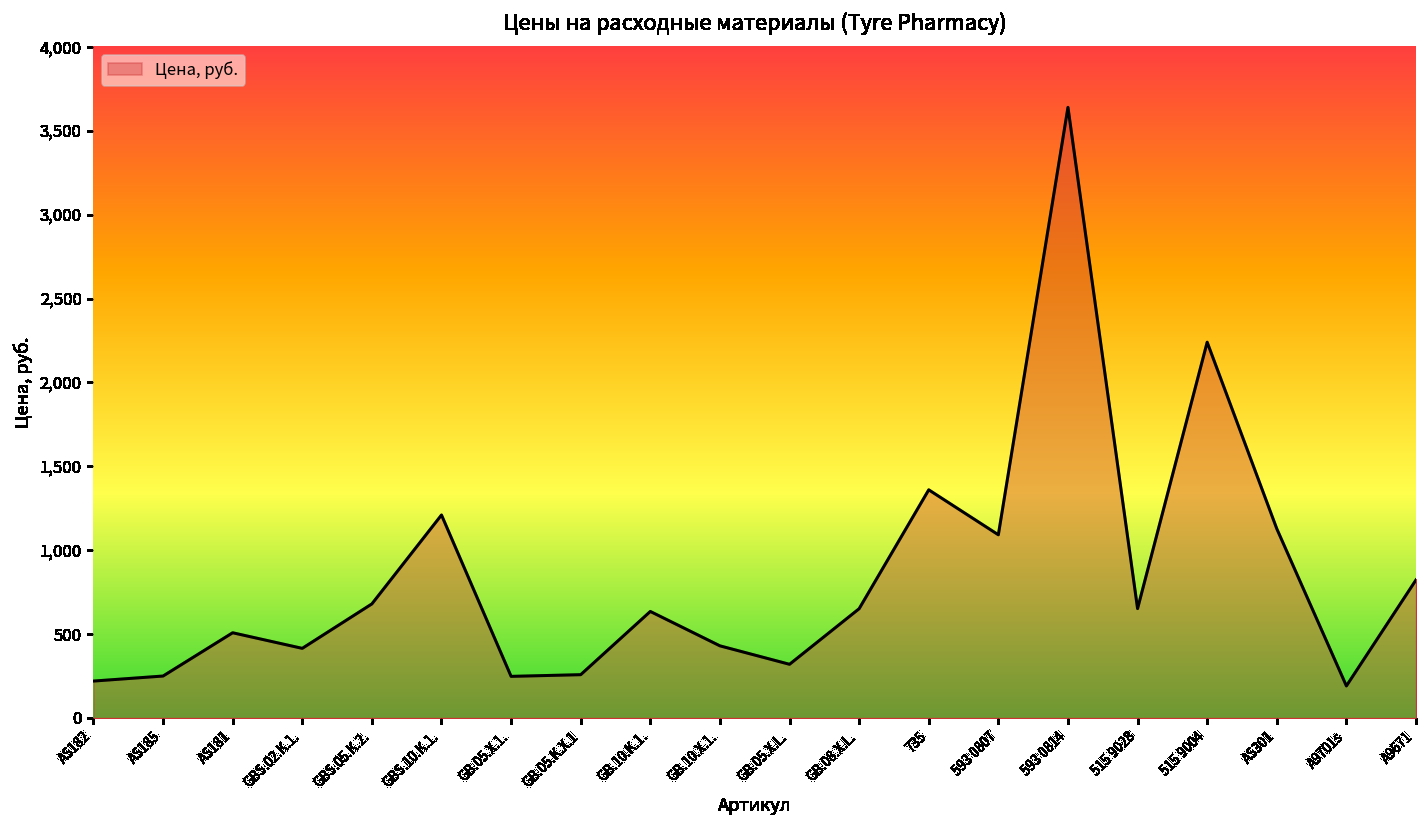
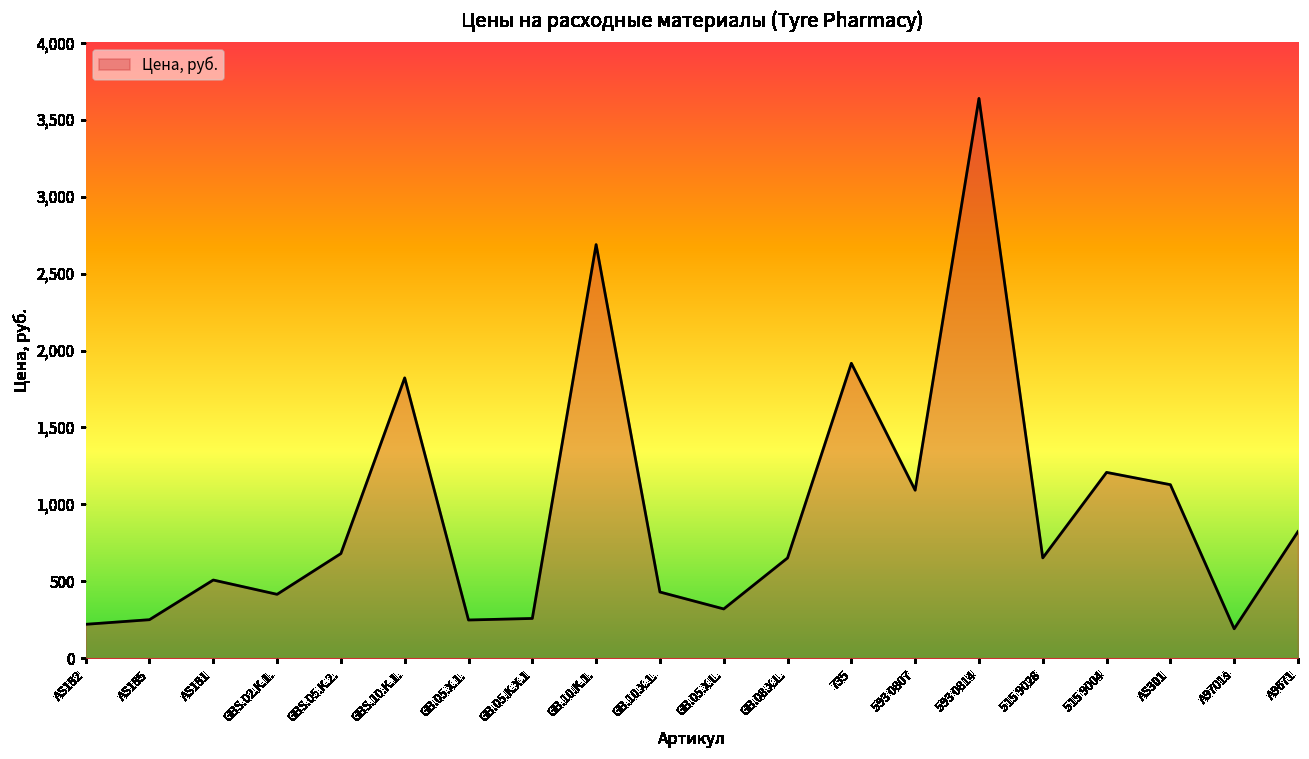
  {
    "AS182": "220",
    "AS185": "250",
    "AS181": "510",
    "GBS.02.K.1.": "420",
    "GBS.05.K.2.": "680",
-   "GBS.10.K.1.": "1,210",
+   "GBS.10.K.1.": "1,820",
    "GB.05.X.1.": "250",
    "GB.05.K.X.1": "260",
-   "GB.10.K.1.": "640",
+   "GB.10.K.1.": "2,690",
    "GB.10.X.1.": "430",
    "GB.05.X.L.": "320",
    "GB.08.X.L.": "650",
-   "735": "1,360",
+   "735": "1,920",
    "593 0807": "1,090",
    "593 0814": "3,640",
    "515 9028": "650",
-   "515 9004": "2,240",
+   "515 9004": "1,210",
    "AS301": "1,130",
    "A9701s": "190",
    "A9671": "820"
  }
